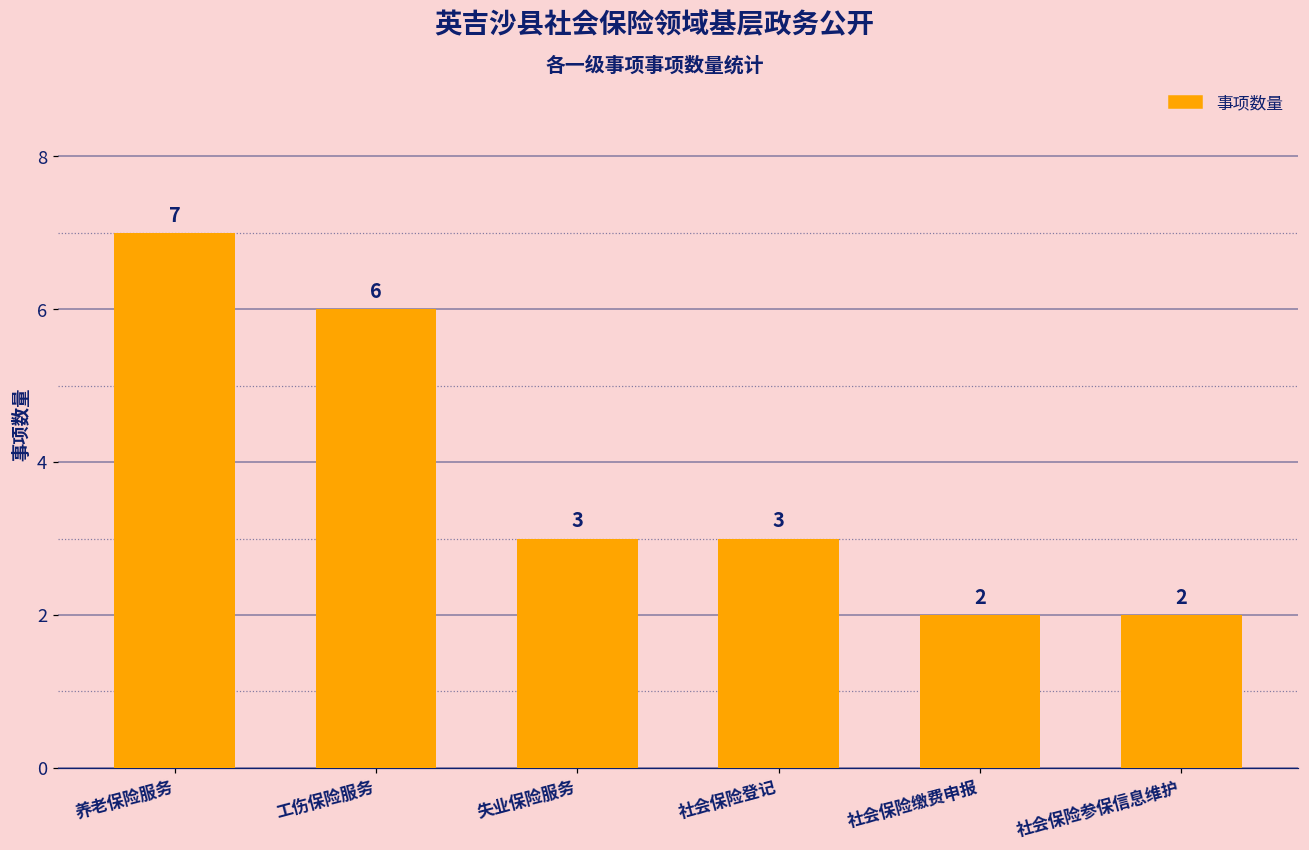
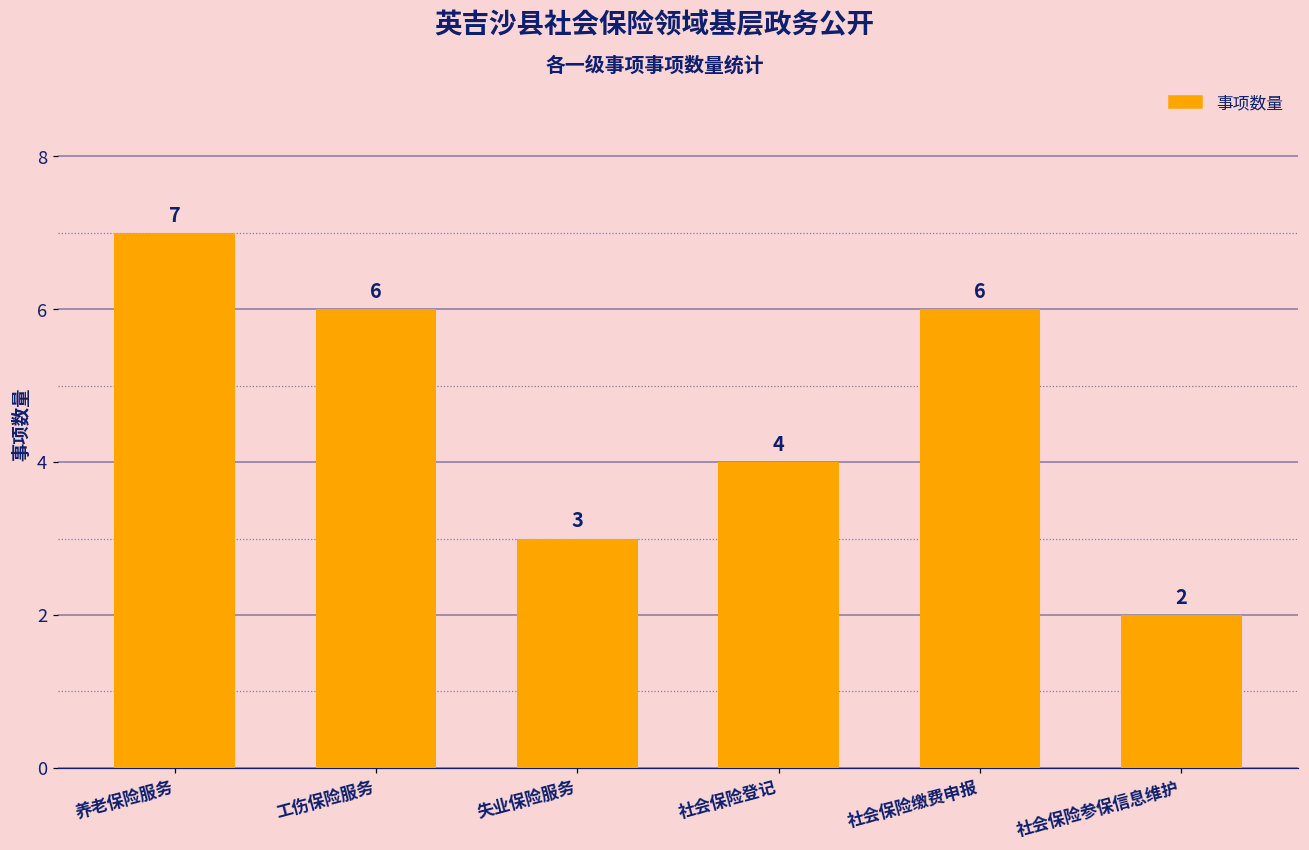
  {
    "养老保险服务": 7,
    "工伤保险服务": 6,
    "失业保险服务": 3,
-   "社会保险登记": 3,
-   "社会保险缴费申报": 2,
+   "社会保险登记": 4,
+   "社会保险缴费申报": 6,
    "社会保险参保信息维护": 2
  }
